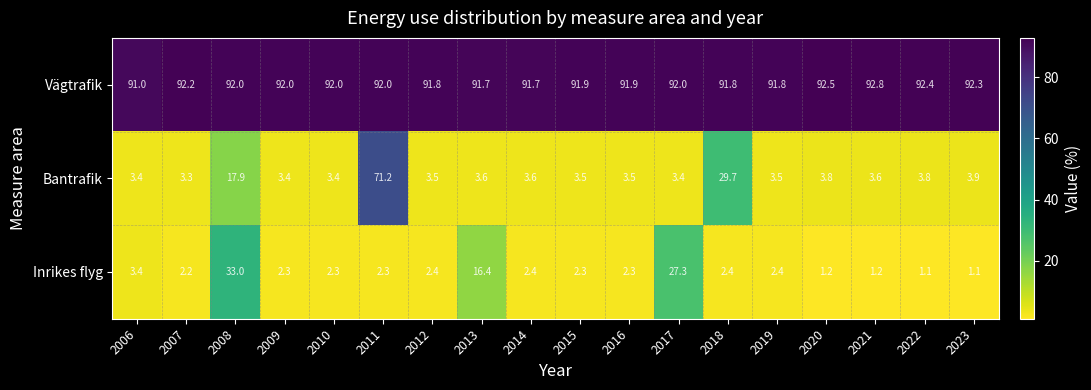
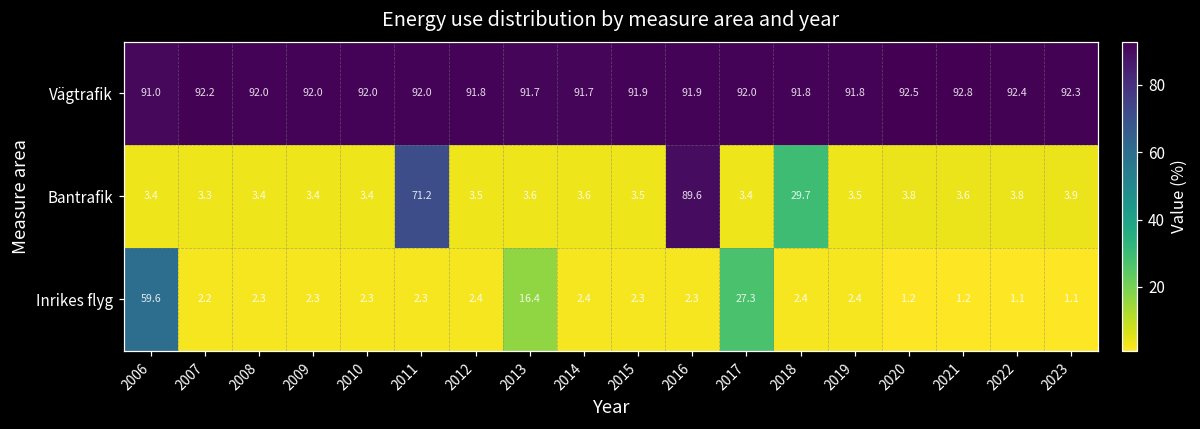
  {
    "Vägtrafik": {
      "2006": 91.0,
      "2007": 92.2,
      "2008": 92.0,
      "2009": 92.0,
      "2010": 92.0,
      "2011": 92.0,
      "2012": 91.8,
      "2013": 91.7,
      "2014": 91.7,
      "2015": 91.9,
      "2016": 91.9,
      "2017": 92.0,
      "2018": 91.8,
      "2019": 91.8,
      "2020": 92.5,
      "2021": 92.8,
      "2022": 92.4,
      "2023": 92.3
    },
    "Bantrafik": {
      "2006": 3.4,
      "2007": 3.3,
-     "2008": 17.9,
+     "2008": 3.4,
      "2009": 3.4,
      "2010": 3.4,
      "2011": 71.2,
      "2012": 3.5,
      "2013": 3.6,
      "2014": 3.6,
      "2015": 3.5,
-     "2016": 3.5,
+     "2016": 89.6,
      "2017": 3.4,
      "2018": 29.7,
      "2019": 3.5,
      "2020": 3.8,
      "2021": 3.6,
      "2022": 3.8,
      "2023": 3.9
    },
    "Inrikes flyg": {
-     "2006": 3.4,
+     "2006": 59.6,
      "2007": 2.2,
-     "2008": 33.0,
+     "2008": 2.3,
      "2009": 2.3,
      "2010": 2.3,
      "2011": 2.3,
      "2012": 2.4,
      "2013": 16.4,
      "2014": 2.4,
      "2015": 2.3,
      "2016": 2.3,
      "2017": 27.3,
      "2018": 2.4,
      "2019": 2.4,
      "2020": 1.2,
      "2021": 1.2,
      "2022": 1.1,
      "2023": 1.1
    }
  }
